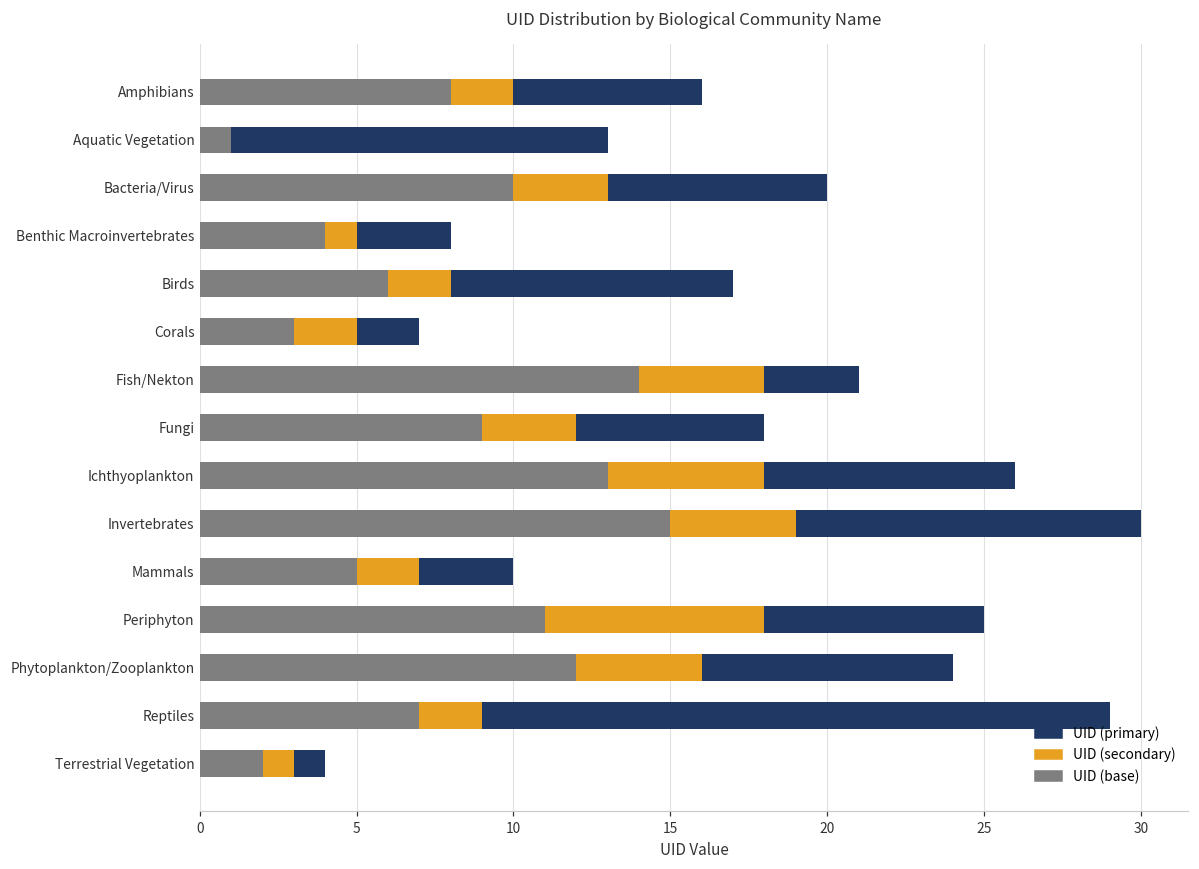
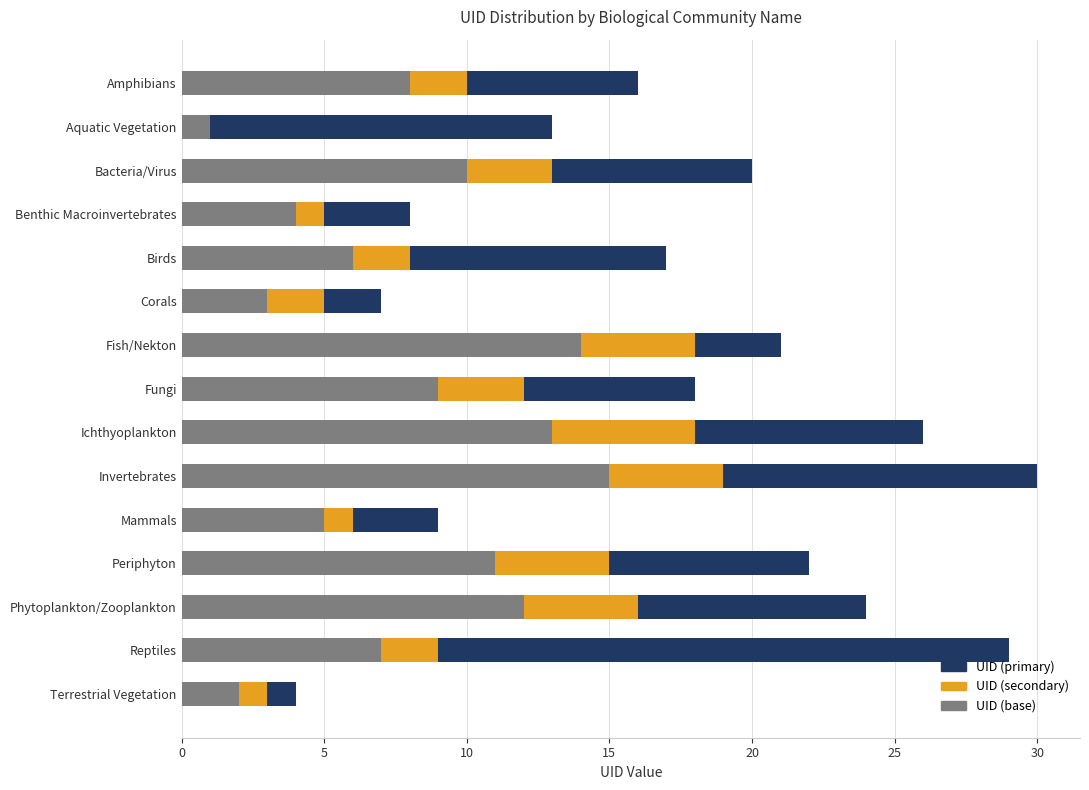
  {
    "UID (base)": {
      "Amphibians": 8,
      "Aquatic Vegetation": 1,
      "Bacteria/Virus": 10,
      "Benthic Macroinvertebrates": 4,
      "Birds": 6,
      "Corals": 3,
      "Fish/Nekton": 14,
      "Fungi": 9,
      "Ichthyoplankton": 13,
      "Invertebrates": 15,
      "Mammals": 5,
      "Periphyton": 11,
      "Phytoplankton/Zooplankton": 12,
      "Reptiles": 7,
      "Terrestrial Vegetation": 2
    },
    "UID (secondary)": {
      "Amphibians": 2,
      "Aquatic Vegetation": 0,
      "Bacteria/Virus": 3,
      "Benthic Macroinvertebrates": 1,
      "Birds": 2,
      "Corals": 2,
      "Fish/Nekton": 4,
      "Fungi": 3,
      "Ichthyoplankton": 5,
      "Invertebrates": 4,
-     "Mammals": 2,
-     "Periphyton": 7,
+     "Mammals": 1,
+     "Periphyton": 4,
      "Phytoplankton/Zooplankton": 4,
      "Reptiles": 2,
      "Terrestrial Vegetation": 1
    },
    "UID (primary)": {
      "Amphibians": 6,
      "Aquatic Vegetation": 12,
      "Bacteria/Virus": 7,
      "Benthic Macroinvertebrates": 3,
      "Birds": 9,
      "Corals": 2,
      "Fish/Nekton": 3,
      "Fungi": 6,
      "Ichthyoplankton": 8,
      "Invertebrates": 11,
      "Mammals": 3,
      "Periphyton": 7,
      "Phytoplankton/Zooplankton": 8,
      "Reptiles": 20,
      "Terrestrial Vegetation": 1
    }
  }
